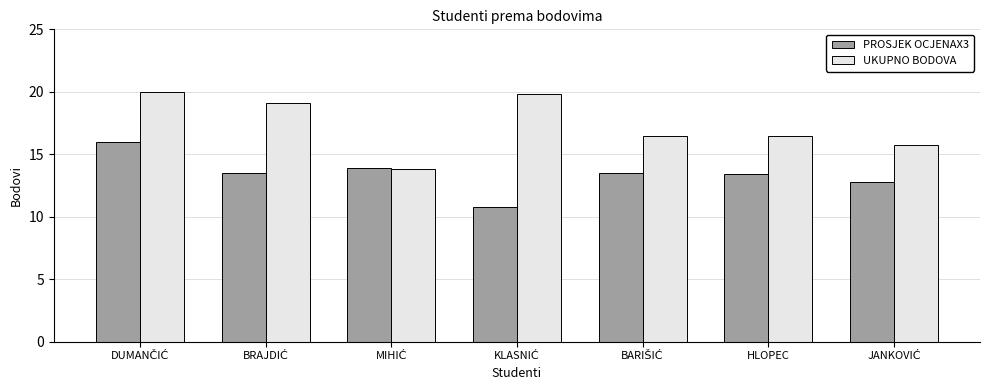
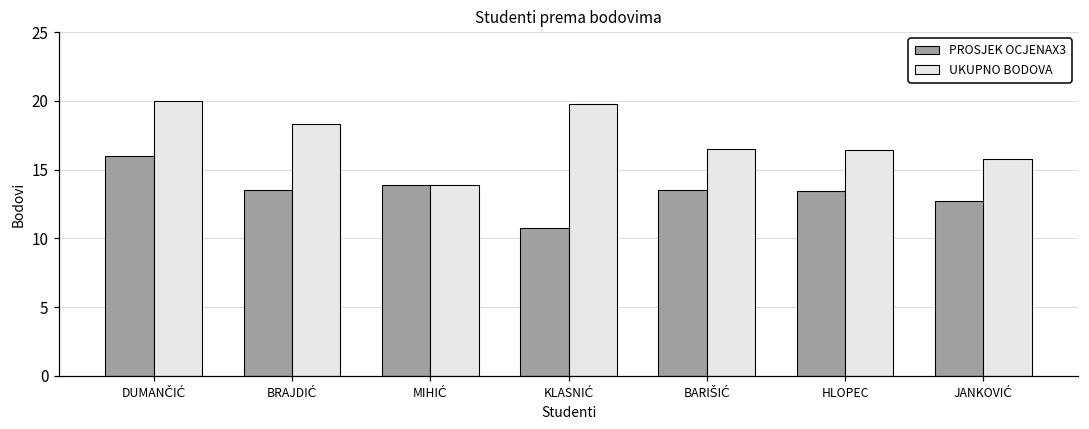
  {
    "PROSJEK OCJENAX3": {
      "DUMANČIĆ": 16.0,
      "BRAJDIĆ": 13.5,
      "MIHIĆ": 13.9,
      "KLASNIĆ": 10.8,
      "BARIŠIĆ": 13.5,
      "HLOPEC": 13.4,
      "JANKOVIĆ": 12.8
    },
    "UKUPNO BODOVA": {
      "DUMANČIĆ": 20.0,
-     "BRAJDIĆ": 19.1,
+     "BRAJDIĆ": 18.4,
      "MIHIĆ": 13.9,
      "KLASNIĆ": 19.8,
      "BARIŠIĆ": 16.5,
      "HLOPEC": 16.4,
      "JANKOVIĆ": 15.8
    }
  }
